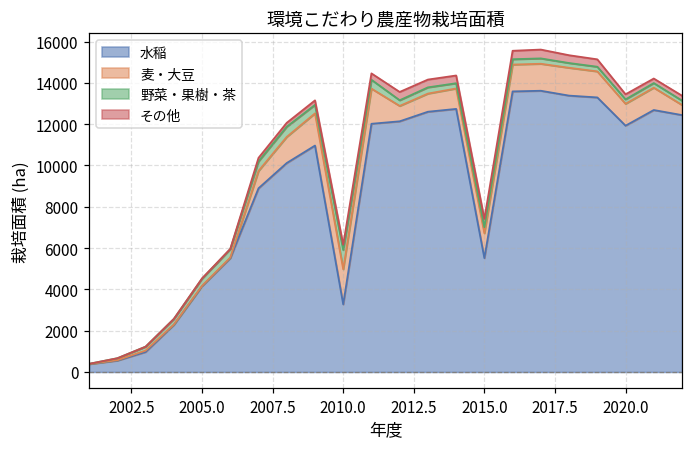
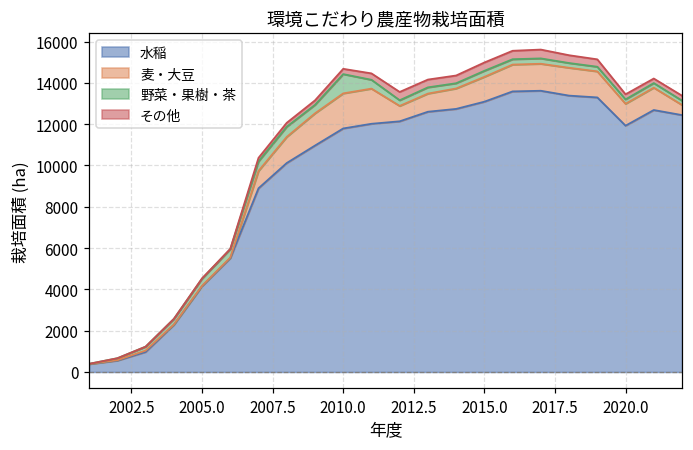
  {
    "水稲": {
-     "2010.0": 3300,
-     "2015.0": 5500,
+     "2010.0": 11800,
+     "2015.0": 13100,
      "2020.0": 11900
    },
    "野菜・果樹・茶": {
      "2010.0": 900,
      "2015.0": 300,
      "2020.0": 200
    }
  }
